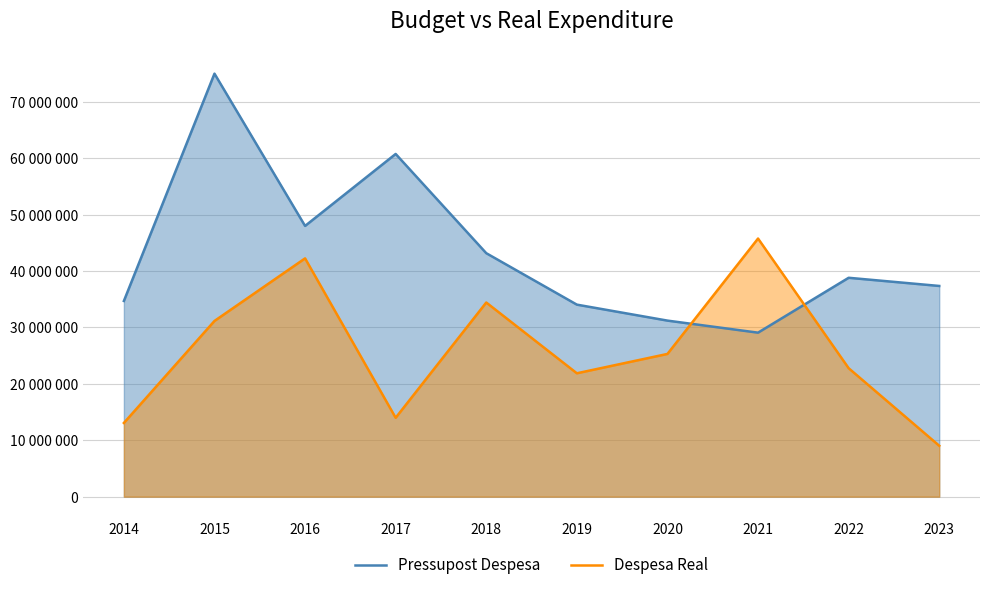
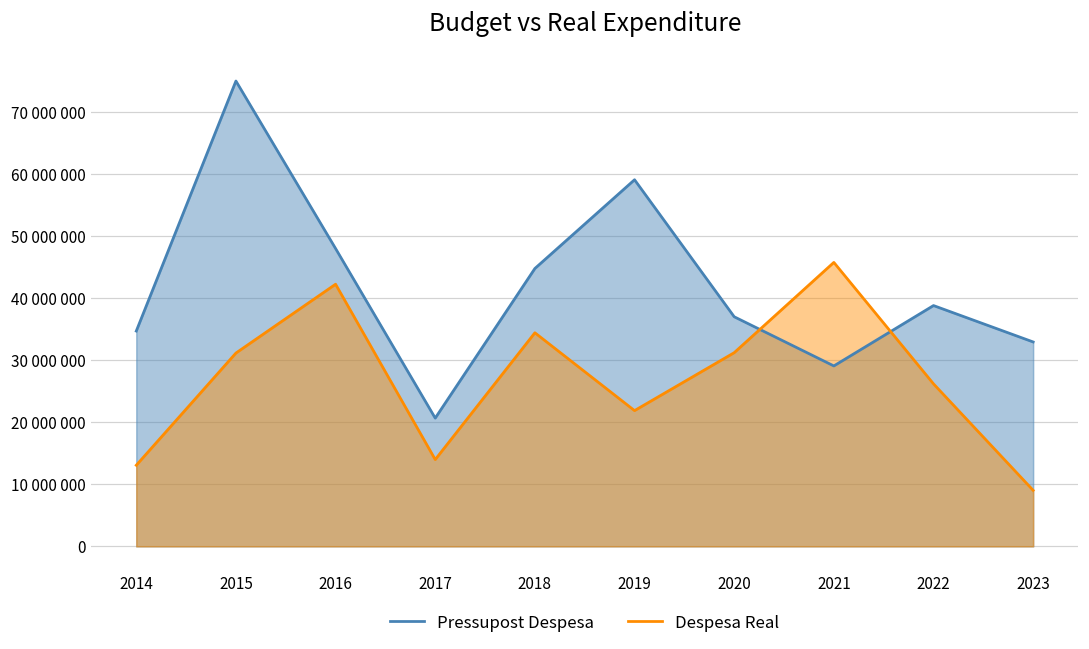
  {
    "Pressupost Despesa": {
      "2014": 35000000,
      "2015": 75000000,
      "2016": 48000000,
-     "2017": 61000000,
-     "2018": 43000000,
-     "2019": 34000000,
-     "2020": 31000000,
+     "2017": 21000000,
+     "2018": 45000000,
+     "2019": 59000000,
+     "2020": 37000000,
      "2021": 29000000,
      "2022": 39000000,
-     "2023": 37000000
+     "2023": 33000000
    },
    "Despesa Real": {
      "2014": 13000000,
      "2015": 31000000,
      "2016": 42000000,
      "2017": 14000000,
      "2018": 34000000,
      "2019": 22000000,
-     "2020": 25000000,
+     "2020": 31000000,
      "2021": 46000000,
-     "2022": 23000000,
+     "2022": 26000000,
      "2023": 9000000
    }
  }
